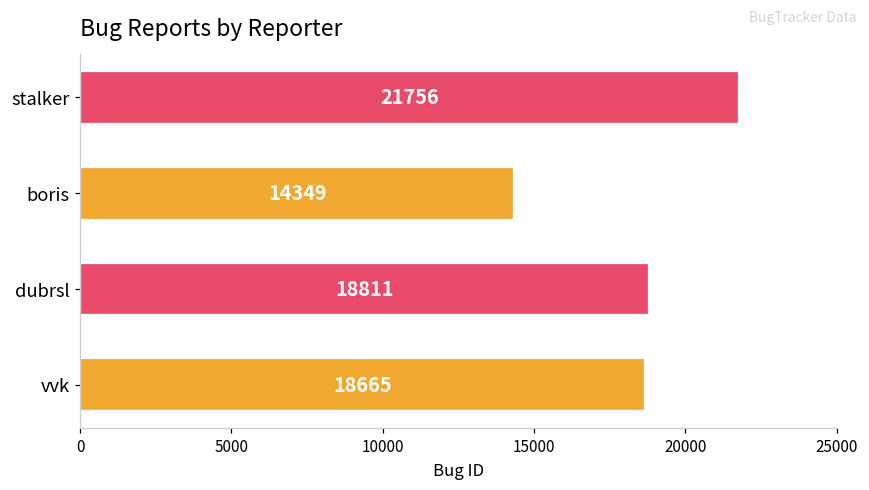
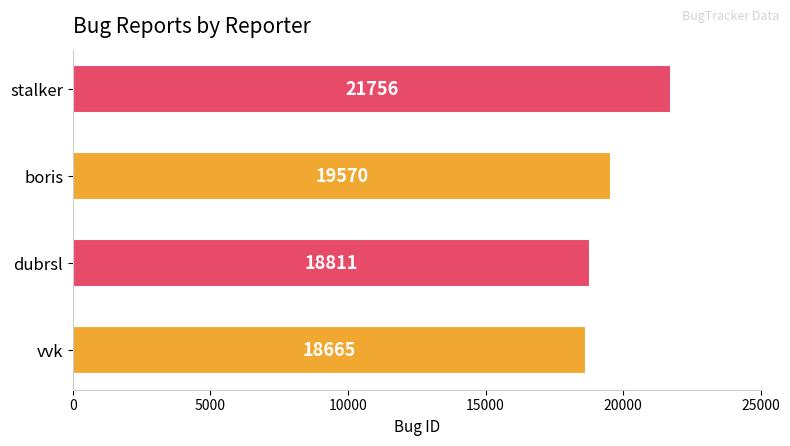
  {
    "stalker": 21756,
-   "boris": 14349,
+   "boris": 19570,
    "dubrsl": 18811,
    "vvk": 18665
  }
